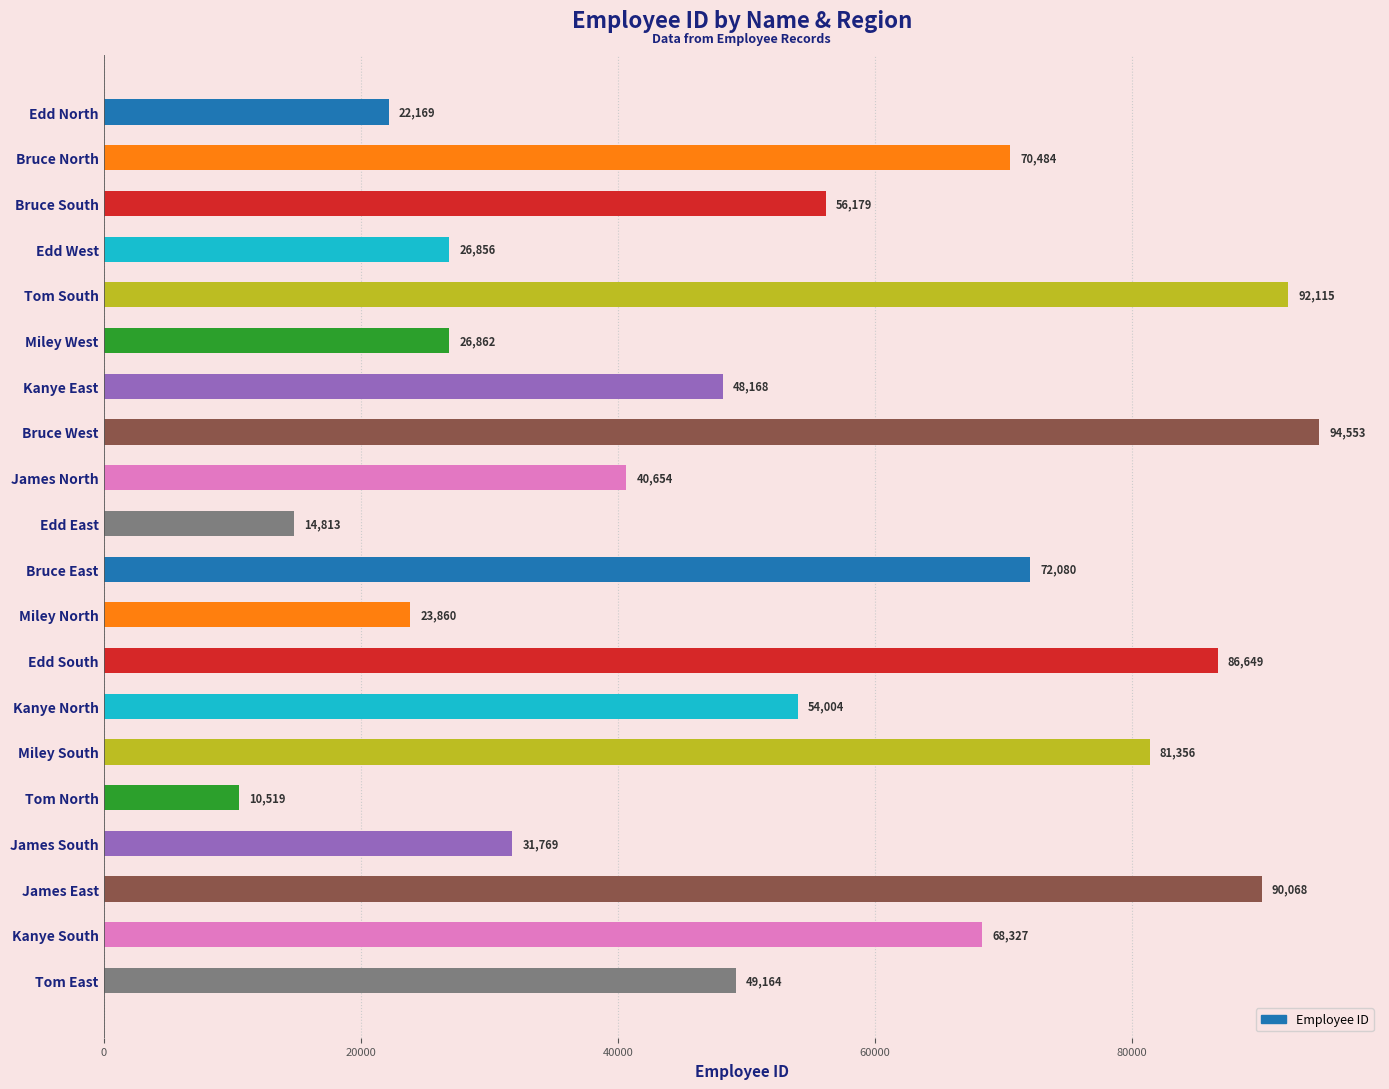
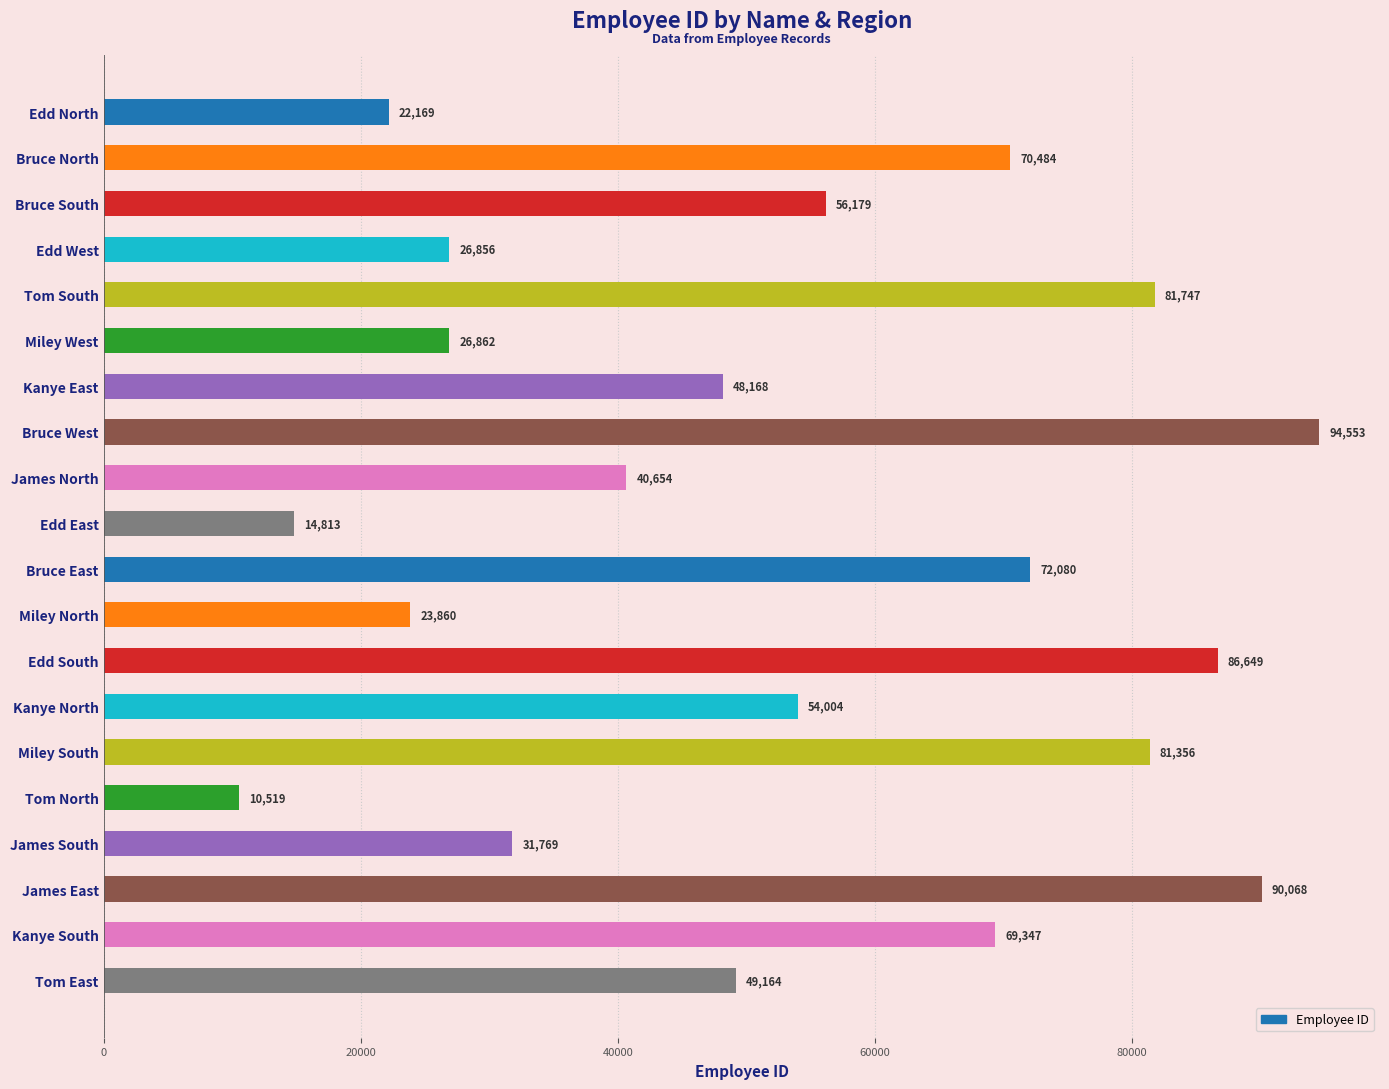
  {
    "Edd North": "22,169",
    "Bruce North": "70,484",
    "Bruce South": "56,179",
    "Edd West": "26,856",
-   "Tom South": "92,115",
+   "Tom South": "81,747",
    "Miley West": "26,862",
    "Kanye East": "48,168",
    "Bruce West": "94,553",
    "James North": "40,654",
    "Edd East": "14,813",
    "Bruce East": "72,080",
    "Miley North": "23,860",
    "Edd South": "86,649",
    "Kanye North": "54,004",
    "Miley South": "81,356",
    "Tom North": "10,519",
    "James South": "31,769",
    "James East": "90,068",
-   "Kanye South": "68,327",
+   "Kanye South": "69,347",
    "Tom East": "49,164"
  }
